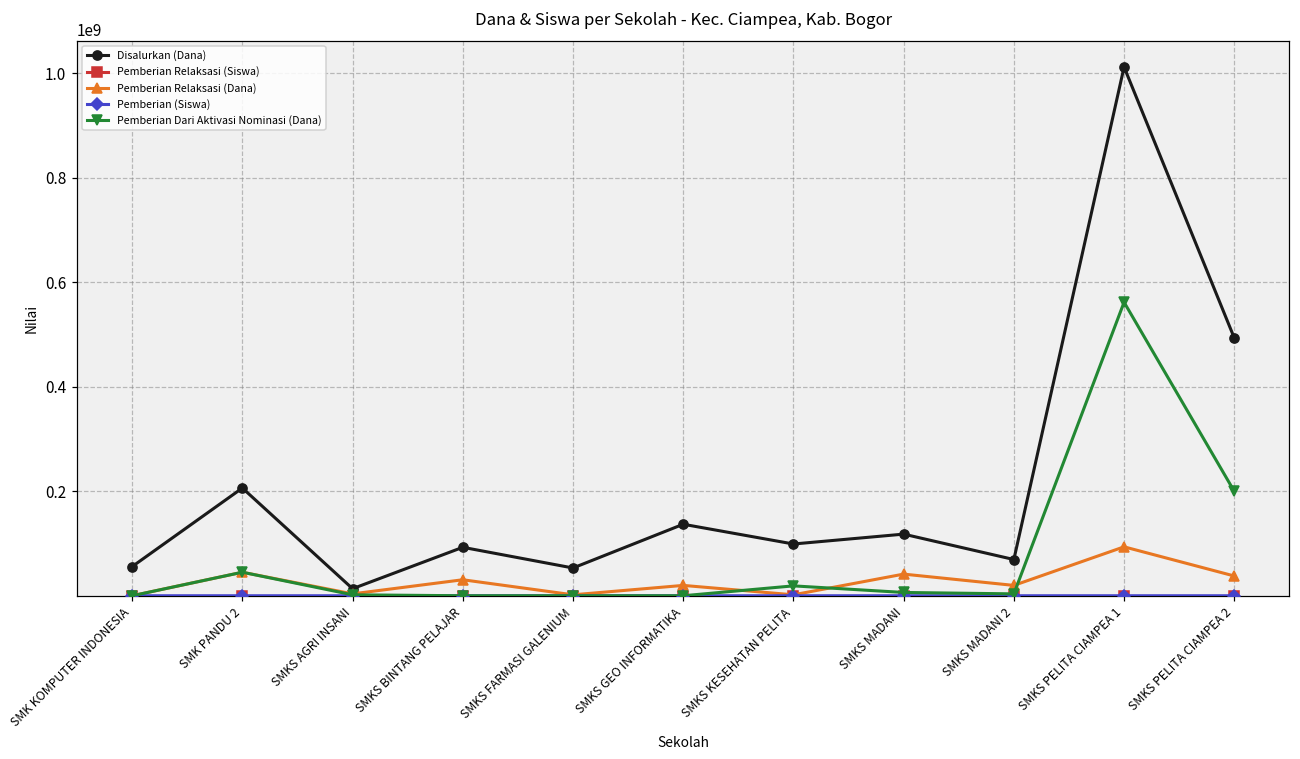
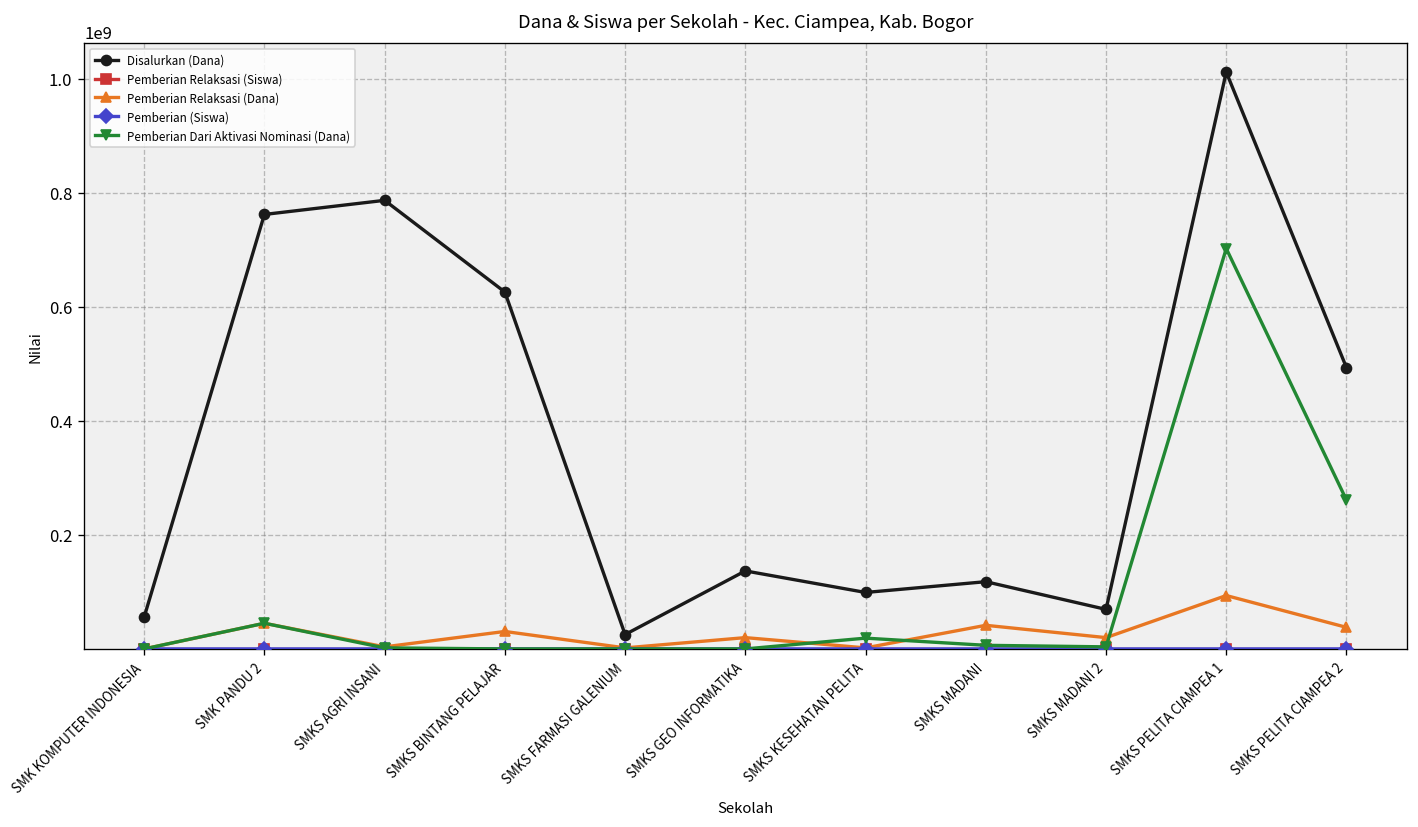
  {
    "Disalurkan (Dana)": {
      "SMK KOMPUTER INDONESIA": 60000000,
-     "SMK PANDU 2": 210000000,
-     "SMKS AGRI INSANI": 10000000,
-     "SMKS BINTANG PELAJAR": 90000000,
-     "SMKS FARMASI GALENIUM": 50000000,
+     "SMK PANDU 2": 760000000,
+     "SMKS AGRI INSANI": 790000000,
+     "SMKS BINTANG PELAJAR": 630000000,
+     "SMKS FARMASI GALENIUM": 30000000,
      "SMKS GEO INFORMATIKA": 140000000,
      "SMKS KESEHATAN PELITA": 100000000,
      "SMKS MADANI": 120000000,
      "SMKS MADANI 2": 70000000,
      "SMKS PELITA CIAMPEA 1": 1010000000,
      "SMKS PELITA CIAMPEA 2": 490000000
    },
    "Pemberian (Siswa)": {
      "SMK PANDU 2": 0,
      "SMKS MADANI": 0,
      "SMKS PELITA CIAMPEA 1": 0,
      "SMKS PELITA CIAMPEA 2": 0
    },
    "Pemberian Relaksasi (Dana)": {
      "SMKS BINTANG PELAJAR": 30000000,
      "SMKS GEO INFORMATIKA": 20000000,
      "SMKS MADANI": 40000000,
      "SMKS MADANI 2": 20000000,
      "SMKS PELITA CIAMPEA 1": 90000000,
      "SMKS PELITA CIAMPEA 2": 40000000
    },
    "Pemberian Dari Aktivasi Nominasi (Dana)": {
      "SMKS KESEHATAN PELITA": 20000000,
      "SMKS MADANI": 10000000,
-     "SMKS PELITA CIAMPEA 1": 560000000,
-     "SMKS PELITA CIAMPEA 2": 200000000
+     "SMKS PELITA CIAMPEA 1": 700000000,
+     "SMKS PELITA CIAMPEA 2": 260000000
    }
  }
